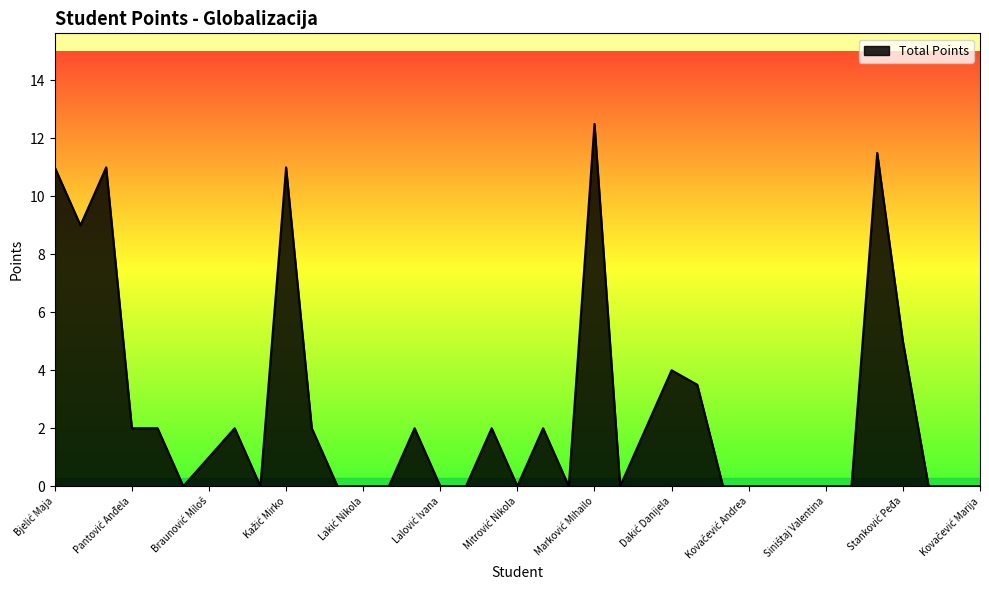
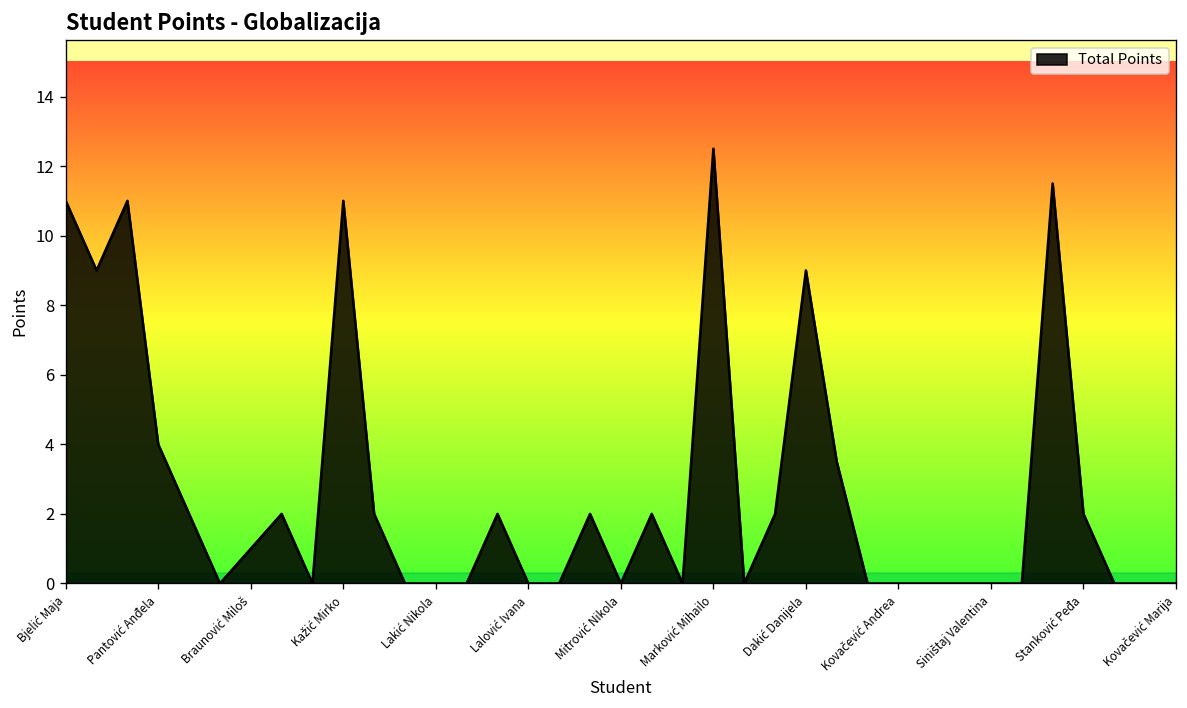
  {
    "Bjelić Maja": 11,
-   "Pantović Anđela": 2,
+   "Pantović Anđela": 4,
    "Braunović Miloš": 1,
    "Kažić Mirko": 11,
    "Marković Mihailo": 12.5,
-   "Dakić Danijela": 4,
-   "Stanković Peđa": 5
+   "Dakić Danijela": 9,
+   "Stanković Peđa": 2
  }
